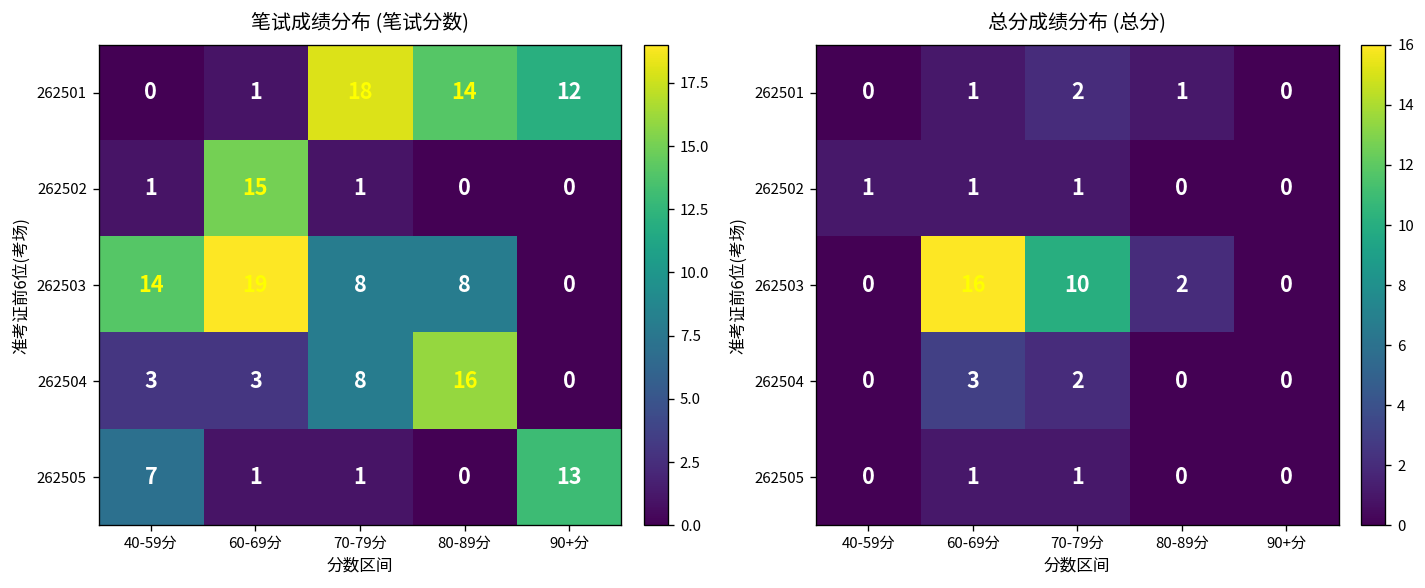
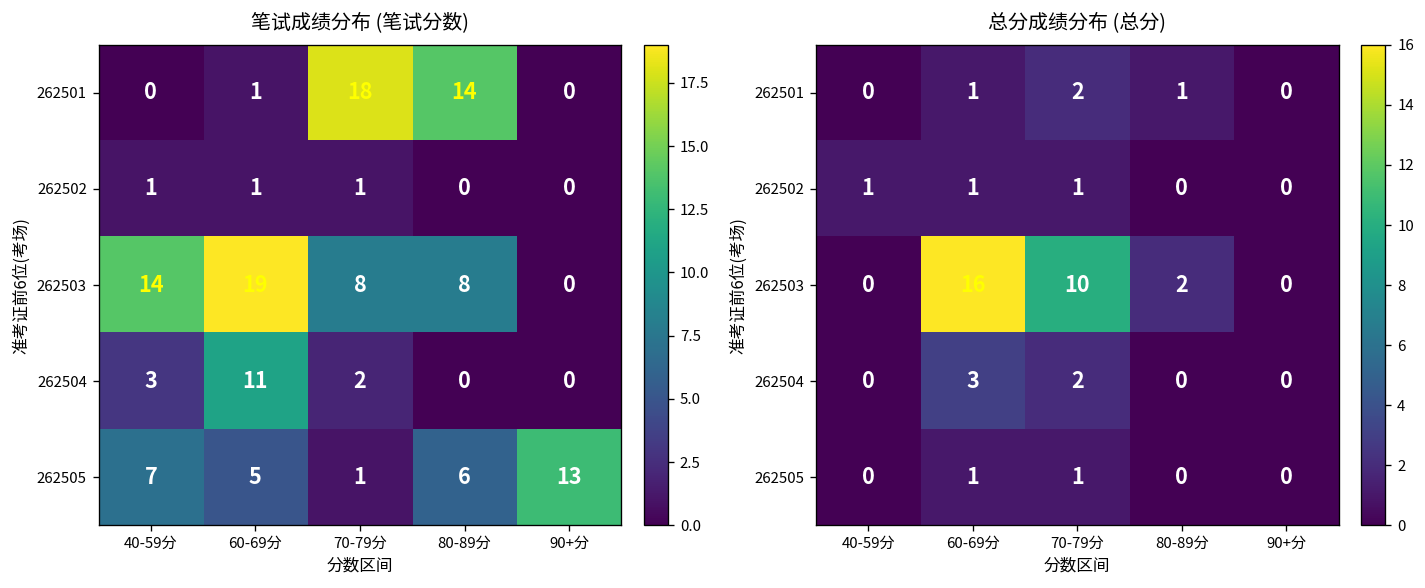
  {
    "笔试成绩分布 (笔试分数)": {
      "262501": {
        "40-59分": 0,
        "60-69分": 1,
        "80-89分": 14,
-       "90+分": 12
+       "90+分": 0
      },
      "262502": {
        "40-59分": 1,
-       "60-69分": 15,
+       "60-69分": 1,
        "70-79分": 1,
        "80-89分": 0,
        "90+分": 0
      },
      "262503": {
        "40-59分": 14,
        "70-79分": 8,
        "80-89分": 8,
        "90+分": 0
      },
      "262504": {
        "40-59分": 3,
-       "60-69分": 3,
-       "70-79分": 8,
-       "80-89分": 16,
+       "60-69分": 11,
+       "70-79分": 2,
+       "80-89分": 0,
        "90+分": 0
      },
      "262505": {
        "40-59分": 7,
-       "60-69分": 1,
+       "60-69分": 5,
        "70-79分": 1,
-       "80-89分": 0,
+       "80-89分": 6,
        "90+分": 13
      }
    },
    "总分成绩分布 (总分)": {
      "262501": {
        "40-59分": 0,
        "60-69分": 1,
        "70-79分": 2,
        "80-89分": 1,
        "90+分": 0
      },
      "262502": {
        "40-59分": 1,
        "60-69分": 1,
        "70-79分": 1,
        "80-89分": 0,
        "90+分": 0
      },
      "262503": {
        "40-59分": 0,
        "70-79分": 10,
        "80-89分": 2,
        "90+分": 0
      },
      "262504": {
        "40-59分": 0,
        "60-69分": 3,
        "70-79分": 2,
        "80-89分": 0,
        "90+分": 0
      },
      "262505": {
        "40-59分": 0,
        "60-69分": 1,
        "70-79分": 1,
        "80-89分": 0,
        "90+分": 0
      }
    }
  }
